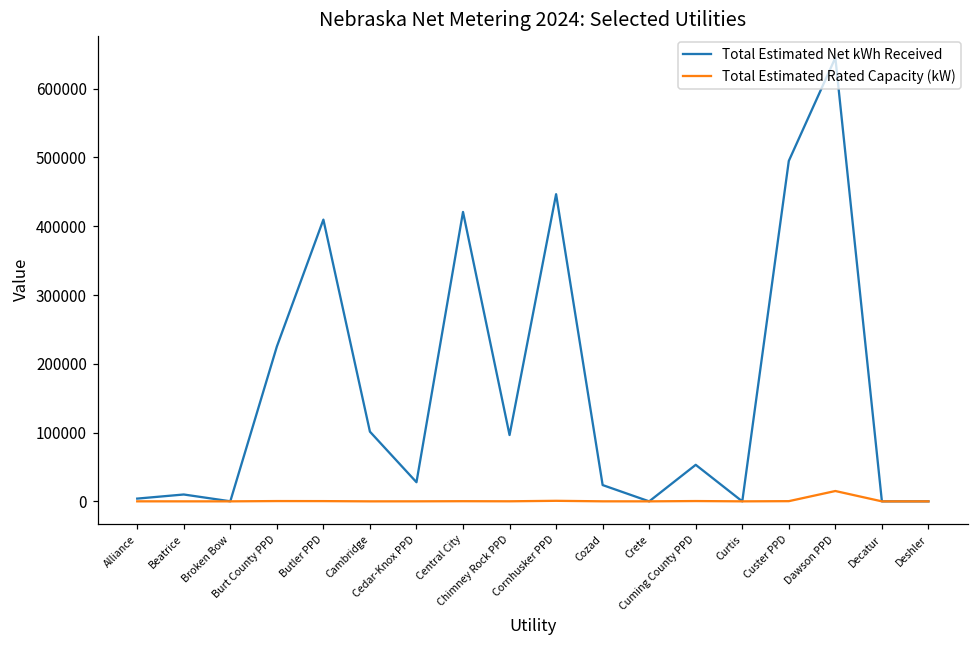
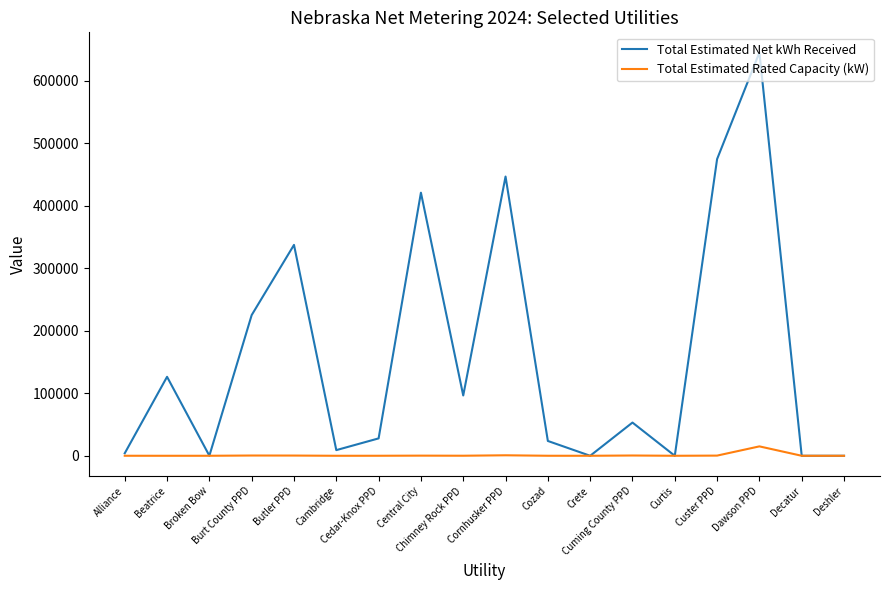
  {
    "Total Estimated Net kWh Received": {
-     "Beatrice": 10000,
+     "Beatrice": 130000,
      "Burt County PPD": 230000,
-     "Butler PPD": 410000,
-     "Cambridge": 100000,
+     "Butler PPD": 340000,
+     "Cambridge": 10000,
      "Cedar-Knox PPD": 30000,
      "Central City": 420000,
      "Chimney Rock PPD": 100000,
      "Cornhusker PPD": 450000,
      "Cozad": 20000,
      "Cuming County PPD": 50000,
-     "Custer PPD": 500000
+     "Custer PPD": 470000
    },
    "Total Estimated Rated Capacity (kW)": {
      "Beatrice": 0,
      "Burt County PPD": 0,
      "Butler PPD": 0,
      "Cambridge": 0,
      "Cedar-Knox PPD": 0,
      "Central City": 0,
      "Chimney Rock PPD": 0,
      "Cornhusker PPD": 0,
      "Cozad": 0,
      "Cuming County PPD": 0,
      "Custer PPD": 0,
      "Dawson PPD": 20000
    }
  }
